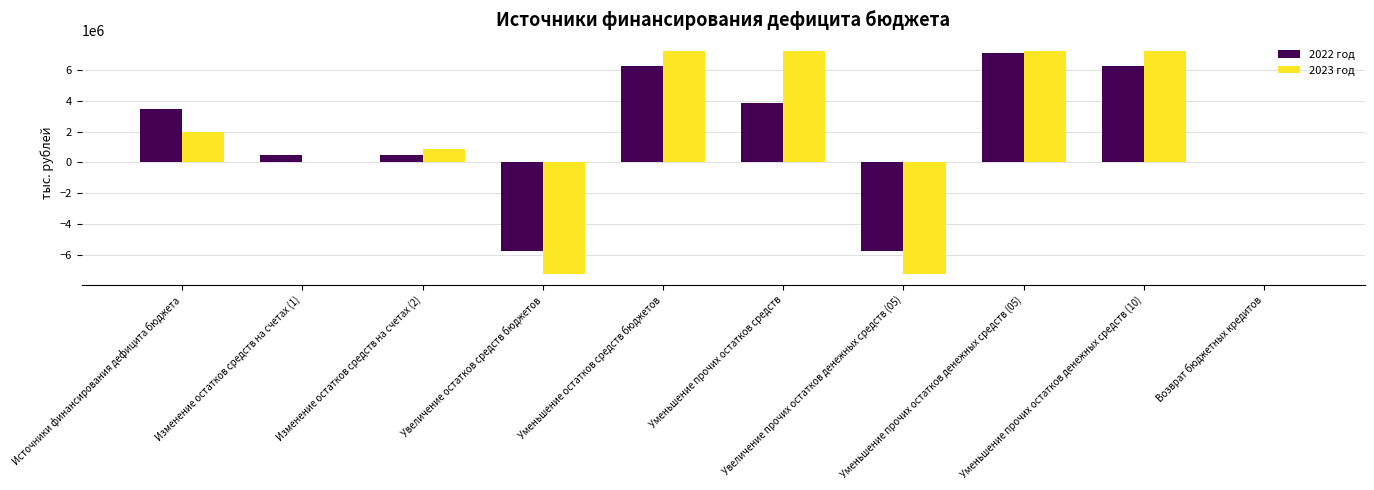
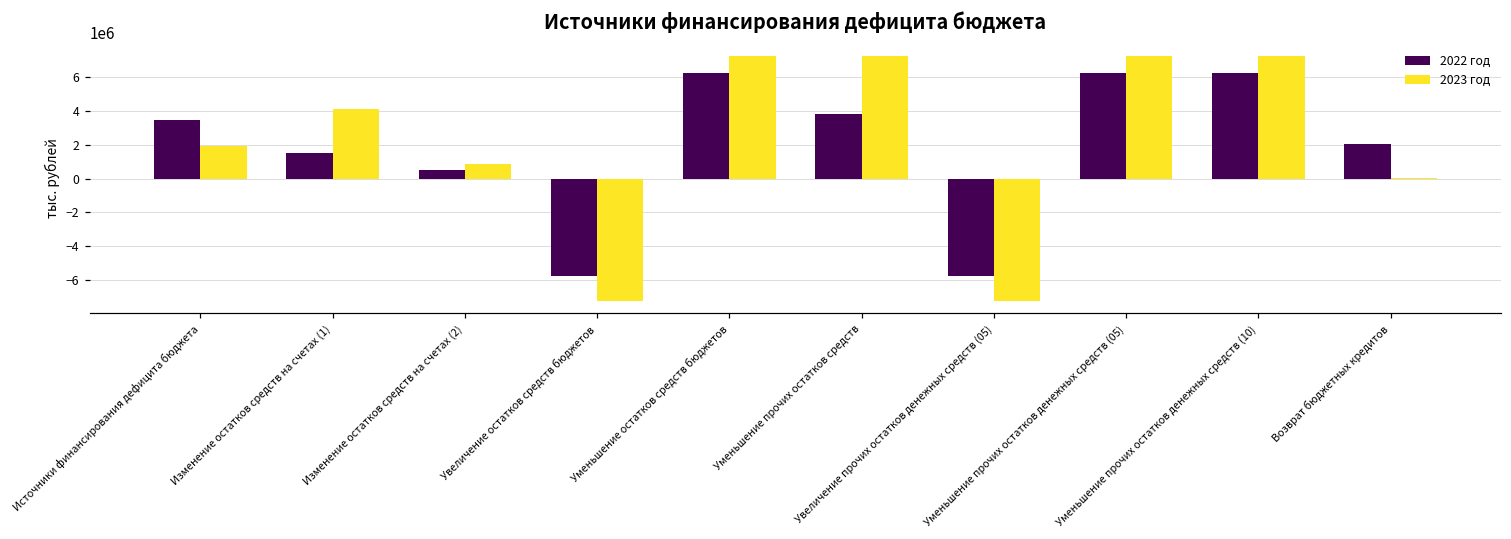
  {
    "2022 год": {
      "Источники финансирования дефицита бюджета": 3500000,
-     "Изменение остатков средств на счетах (1)": 500000,
+     "Изменение остатков средств на счетах (1)": 1500000,
      "Изменение остатков средств на счетах (2)": 500000,
      "Увеличение остатков средств бюджетов": -5800000,
      "Уменьшение остатков средств бюджетов": 6300000,
      "Уменьшение прочих остатков средств": 3800000,
      "Увеличение прочих остатков денежных средств (05)": -5800000,
-     "Уменьшение прочих остатков денежных средств (05)": 7100000,
+     "Уменьшение прочих остатков денежных средств (05)": 6300000,
      "Уменьшение прочих остатков денежных средств (10)": 6300000,
-     "Возврат бюджетных кредитов": 0
+     "Возврат бюджетных кредитов": 2100000
    },
    "2023 год": {
      "Источники финансирования дефицита бюджета": 1900000,
-     "Изменение остатков средств на счетах (1)": 0,
+     "Изменение остатков средств на счетах (1)": 4100000,
      "Изменение остатков средств на счетах (2)": 800000,
      "Увеличение остатков средств бюджетов": -7200000,
      "Уменьшение остатков средств бюджетов": 7200000,
      "Уменьшение прочих остатков средств": 7200000,
      "Увеличение прочих остатков денежных средств (05)": -7200000,
      "Уменьшение прочих остатков денежных средств (05)": 7200000,
      "Уменьшение прочих остатков денежных средств (10)": 7200000
    }
  }
